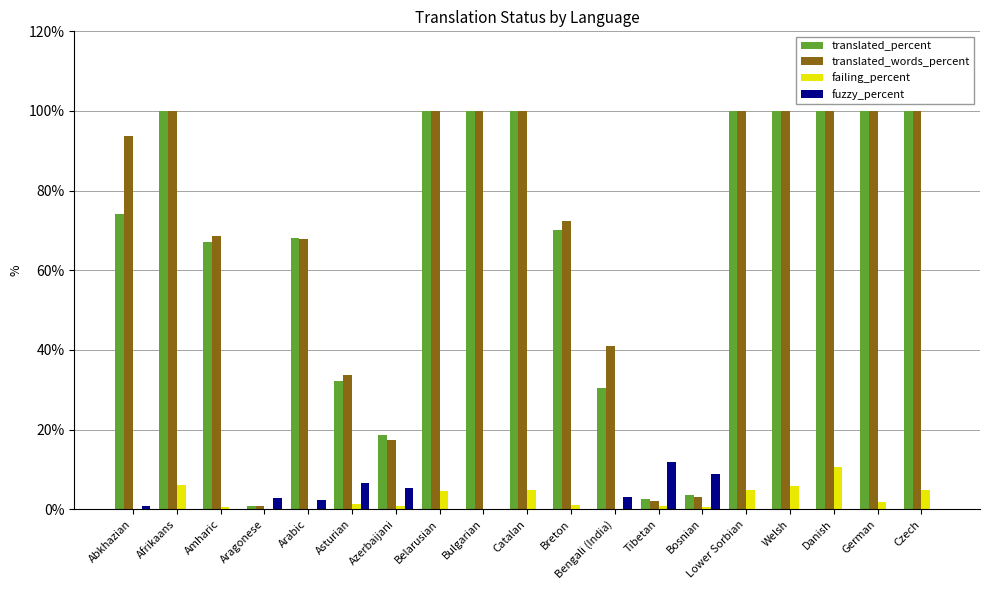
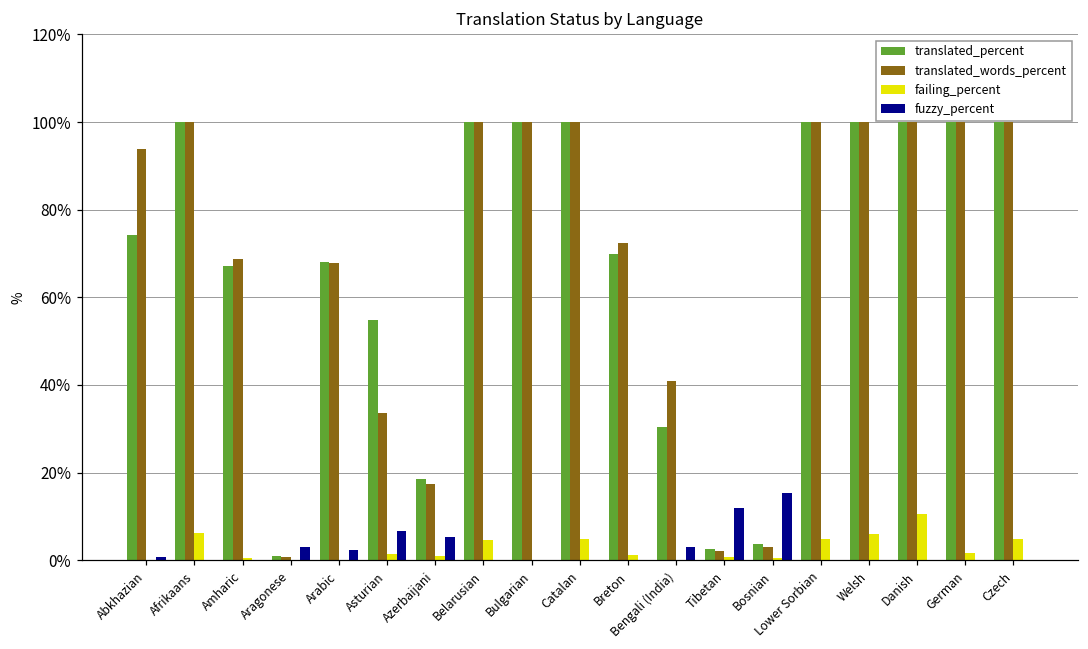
  {
    "translated_percent": {
      "Abkhazian": "74%",
      "Afrikaans": "100%",
      "Amharic": "67%",
      "Aragonese": "1%",
      "Arabic": "68%",
-     "Asturian": "32%",
+     "Asturian": "55%",
      "Azerbaijani": "19%",
      "Belarusian": "100%",
      "Bulgarian": "100%",
      "Catalan": "100%",
      "Breton": "70%",
      "Bengali (India)": "30%",
      "Tibetan": "3%",
      "Bosnian": "4%",
      "Lower Sorbian": "100%",
      "Welsh": "100%",
      "Danish": "100%",
      "German": "100%",
      "Czech": "100%"
    },
    "translated_words_percent": {
      "Abkhazian": "94%",
      "Afrikaans": "100%",
      "Amharic": "69%",
      "Aragonese": "1%",
      "Arabic": "68%",
      "Asturian": "34%",
      "Azerbaijani": "18%",
      "Belarusian": "100%",
      "Bulgarian": "100%",
      "Catalan": "100%",
      "Breton": "73%",
      "Bengali (India)": "41%",
      "Tibetan": "2%",
      "Bosnian": "3%",
      "Lower Sorbian": "100%",
      "Welsh": "100%",
      "Danish": "100%",
      "German": "100%",
      "Czech": "100%"
    },
    "failing_percent": {
      "Afrikaans": "6%",
      "Aragonese": "0%",
      "Arabic": "0%",
      "Asturian": "1%",
      "Azerbaijani": "1%",
      "Belarusian": "5%",
      "Catalan": "5%",
      "Breton": "1%",
      "Bengali (India)": "0%",
      "Tibetan": "1%",
      "Lower Sorbian": "5%",
      "Welsh": "6%",
      "Danish": "11%",
      "German": "2%",
      "Czech": "5%"
    },
    "fuzzy_percent": {
      "Abkhazian": "1%",
      "Afrikaans": "0%",
      "Amharic": "0%",
      "Aragonese": "3%",
      "Arabic": "2%",
      "Asturian": "7%",
      "Azerbaijani": "5%",
      "Belarusian": "0%",
      "Bulgarian": "0%",
      "Catalan": "0%",
      "Breton": "0%",
      "Bengali (India)": "3%",
      "Tibetan": "12%",
-     "Bosnian": "9%",
+     "Bosnian": "15%",
      "Lower Sorbian": "0%",
      "Welsh": "0%",
      "Danish": "0%",
      "German": "0%",
      "Czech": "0%"
    }
  }
